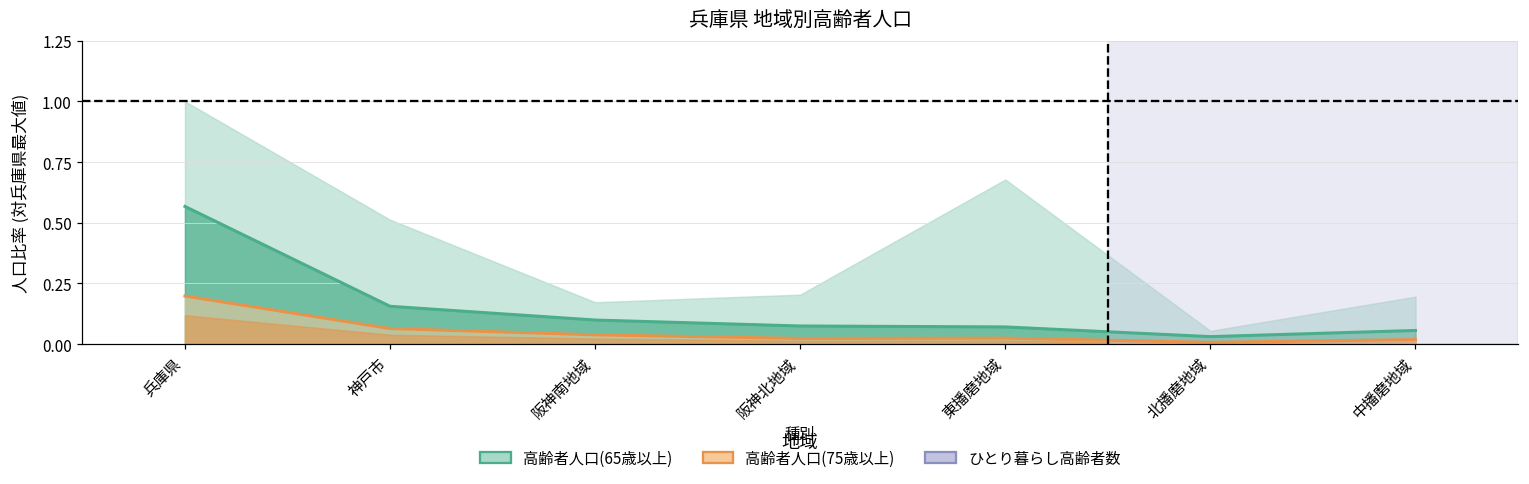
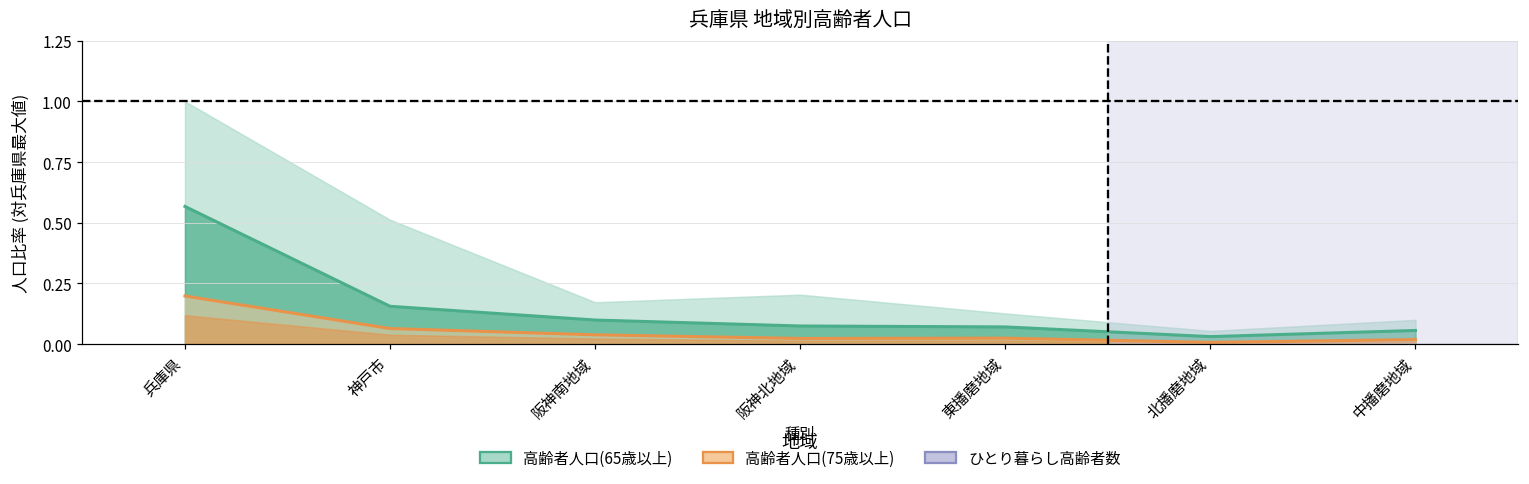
  {
    "高齢者人口(65歳以上)": {
      "兵庫県": 1.00,
      "神戸市": 0.51,
      "阪神南地域": 0.17,
      "阪神北地域": 0.20,
-     "東播磨地域": 0.68,
+     "東播磨地域": 0.13,
      "北播磨地域": 0.05,
-     "中播磨地域": 0.20
+     "中播磨地域": 0.10
    }
  }
